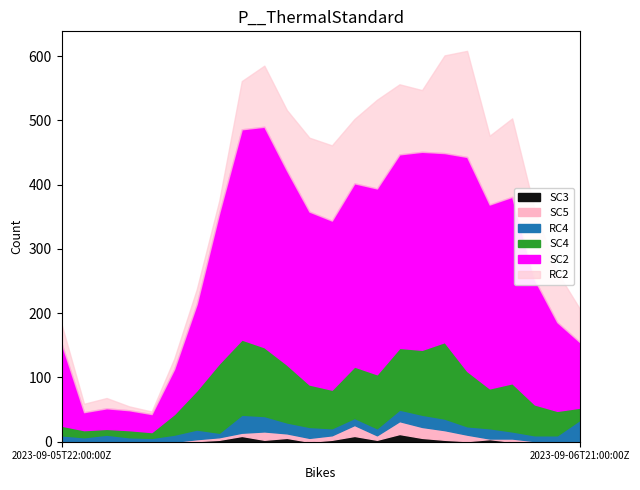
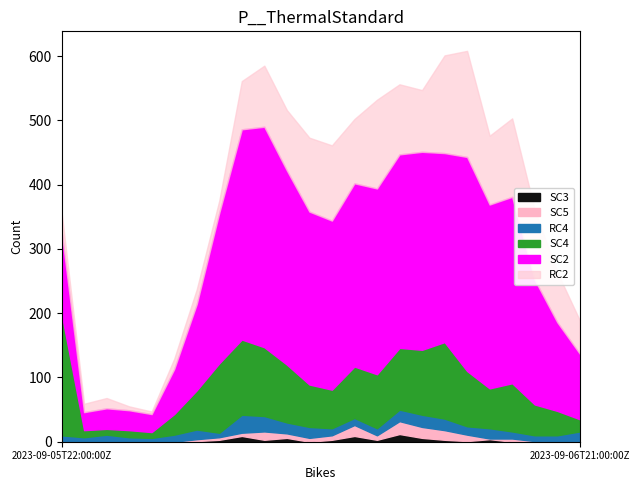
  {
    "RC4": {
-     "2023-09-06T21:00:00Z": 30
+     "2023-09-06T21:00:00Z": 20
    },
    "SC4": {
-     "2023-09-05T22:00:00Z": 20
+     "2023-09-05T22:00:00Z": 190
    },
    "SC2": {
      "2023-09-05T22:00:00Z": 130,
      "2023-09-06T21:00:00Z": 100
    }
  }
